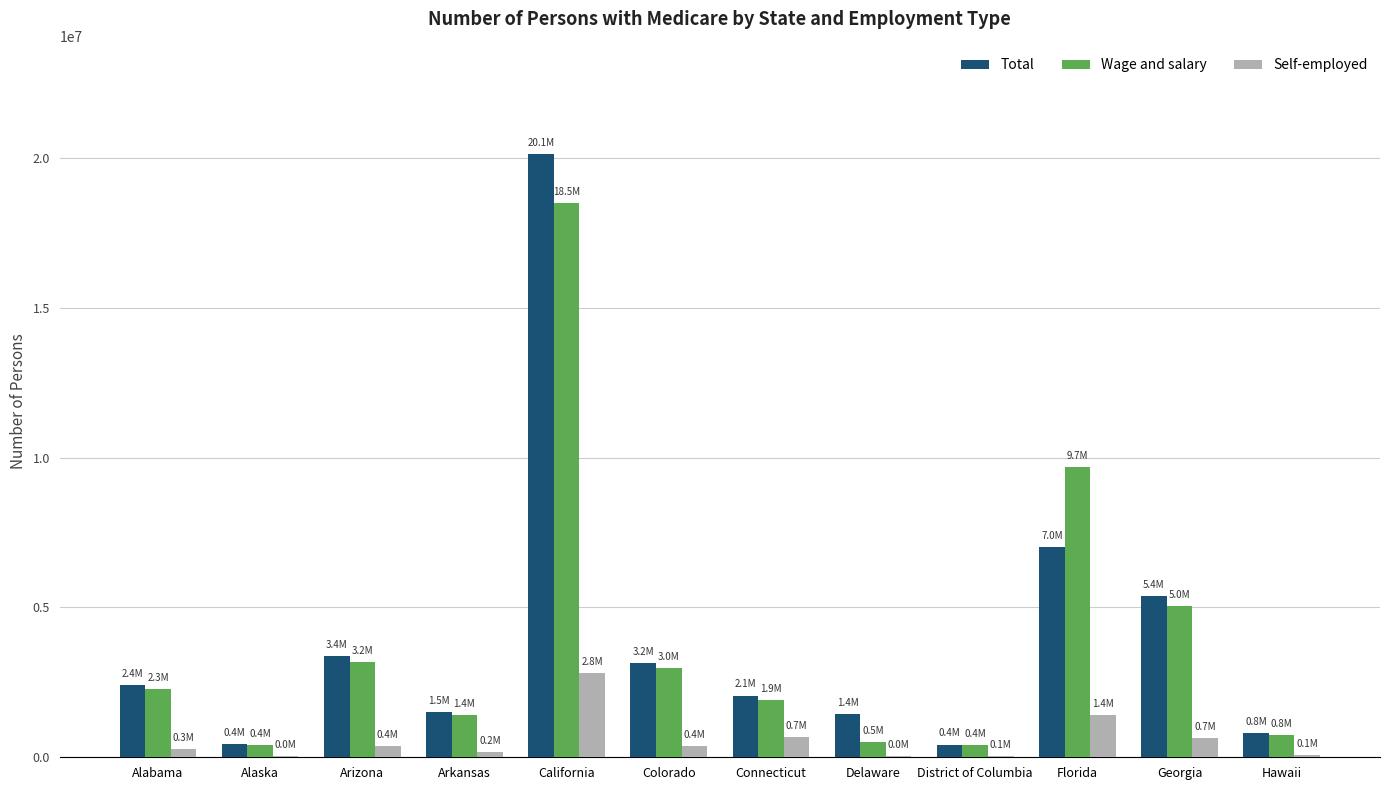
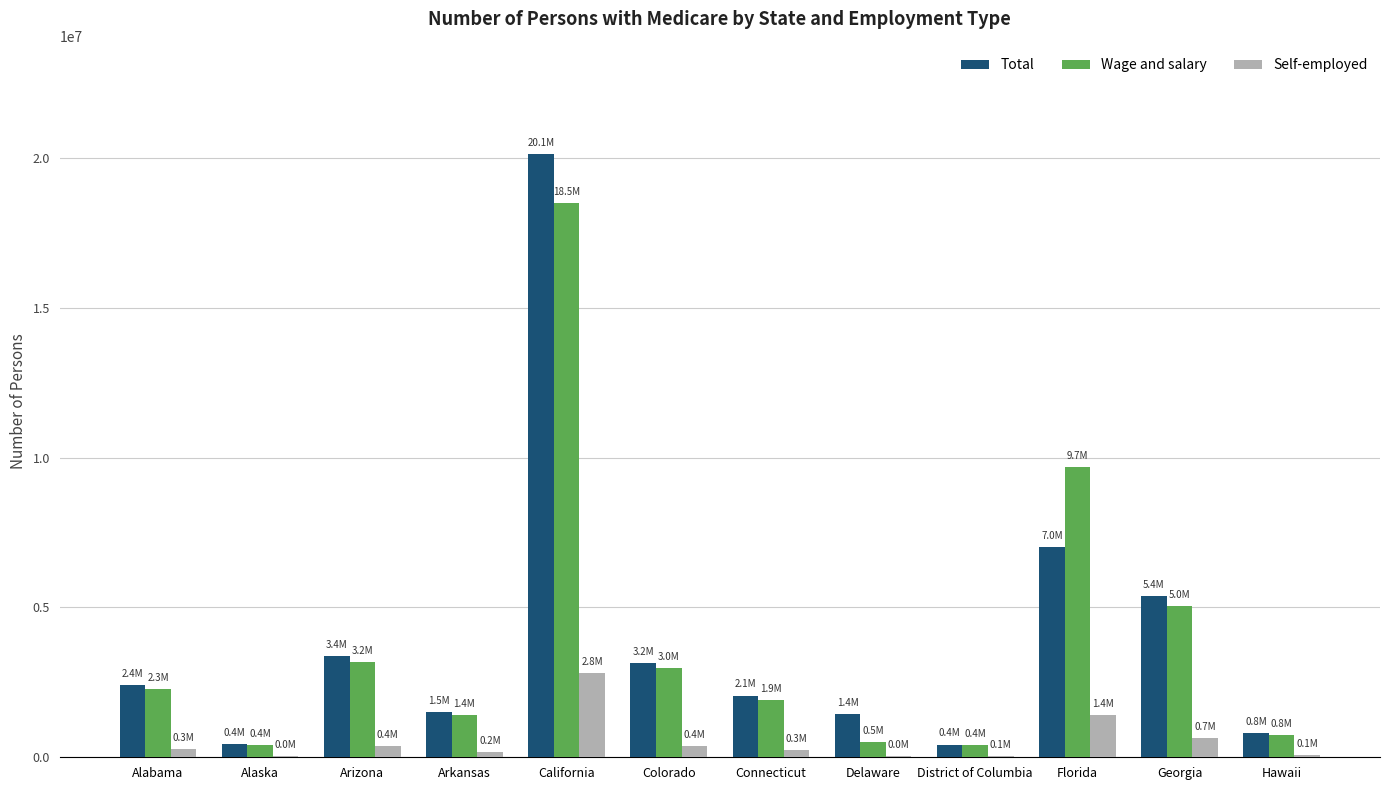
  {
    "Total": {
      "Alabama": "2.4M",
      "Alaska": "0.4M",
      "Arizona": "3.4M",
      "Arkansas": "1.5M",
      "California": "20.1M",
      "Colorado": "3.2M",
      "Connecticut": "2.1M",
      "Delaware": "1.4M",
      "District of Columbia": "0.4M",
      "Florida": "7.0M",
      "Georgia": "5.4M",
      "Hawaii": "0.8M"
    },
    "Wage and salary": {
      "Alabama": "2.3M",
      "Alaska": "0.4M",
      "Arizona": "3.2M",
      "Arkansas": "1.4M",
      "California": "18.5M",
      "Colorado": "3.0M",
      "Connecticut": "1.9M",
      "Delaware": "0.5M",
      "District of Columbia": "0.4M",
      "Florida": "9.7M",
      "Georgia": "5.0M",
      "Hawaii": "0.8M"
    },
    "Self-employed": {
      "Alabama": "0.3M",
      "Arizona": "0.4M",
      "Arkansas": "0.2M",
      "California": "2.8M",
      "Colorado": "0.4M",
-     "Connecticut": "0.7M",
+     "Connecticut": "0.3M",
      "District of Columbia": "0.1M",
      "Florida": "1.4M",
      "Georgia": "0.7M",
      "Hawaii": "0.1M"
    }
  }
